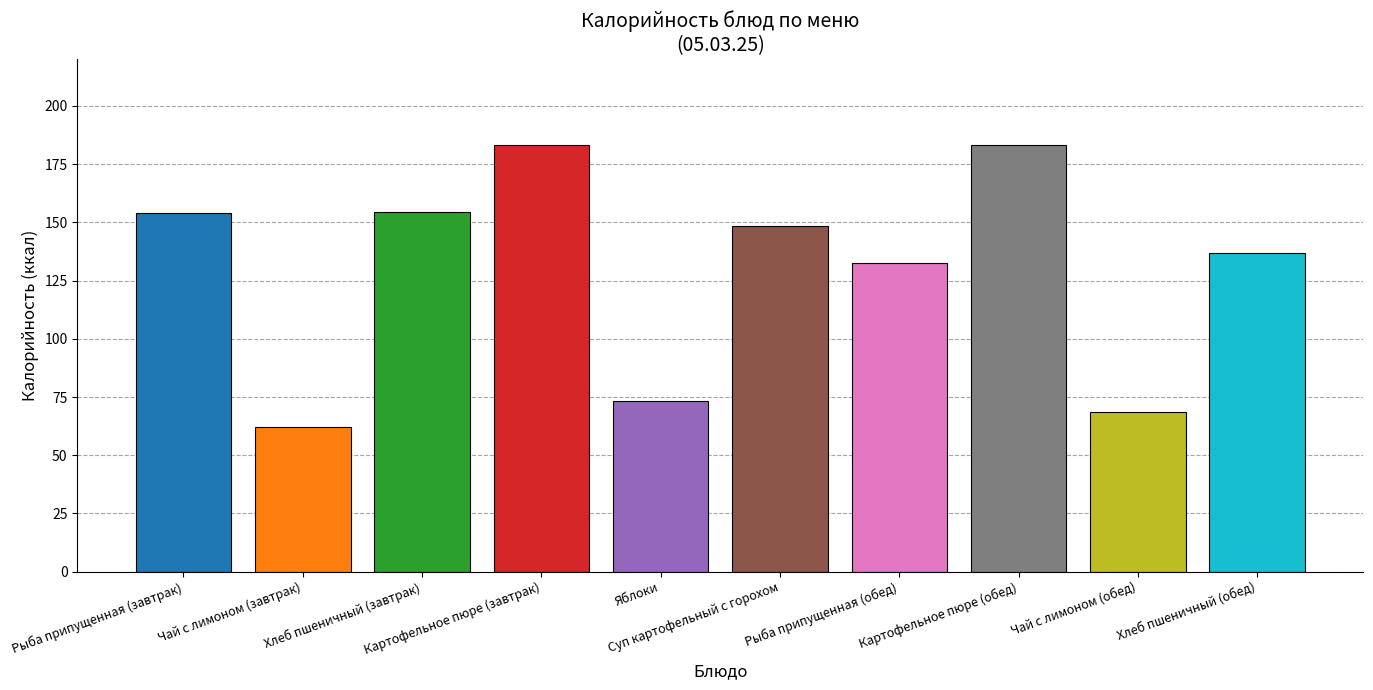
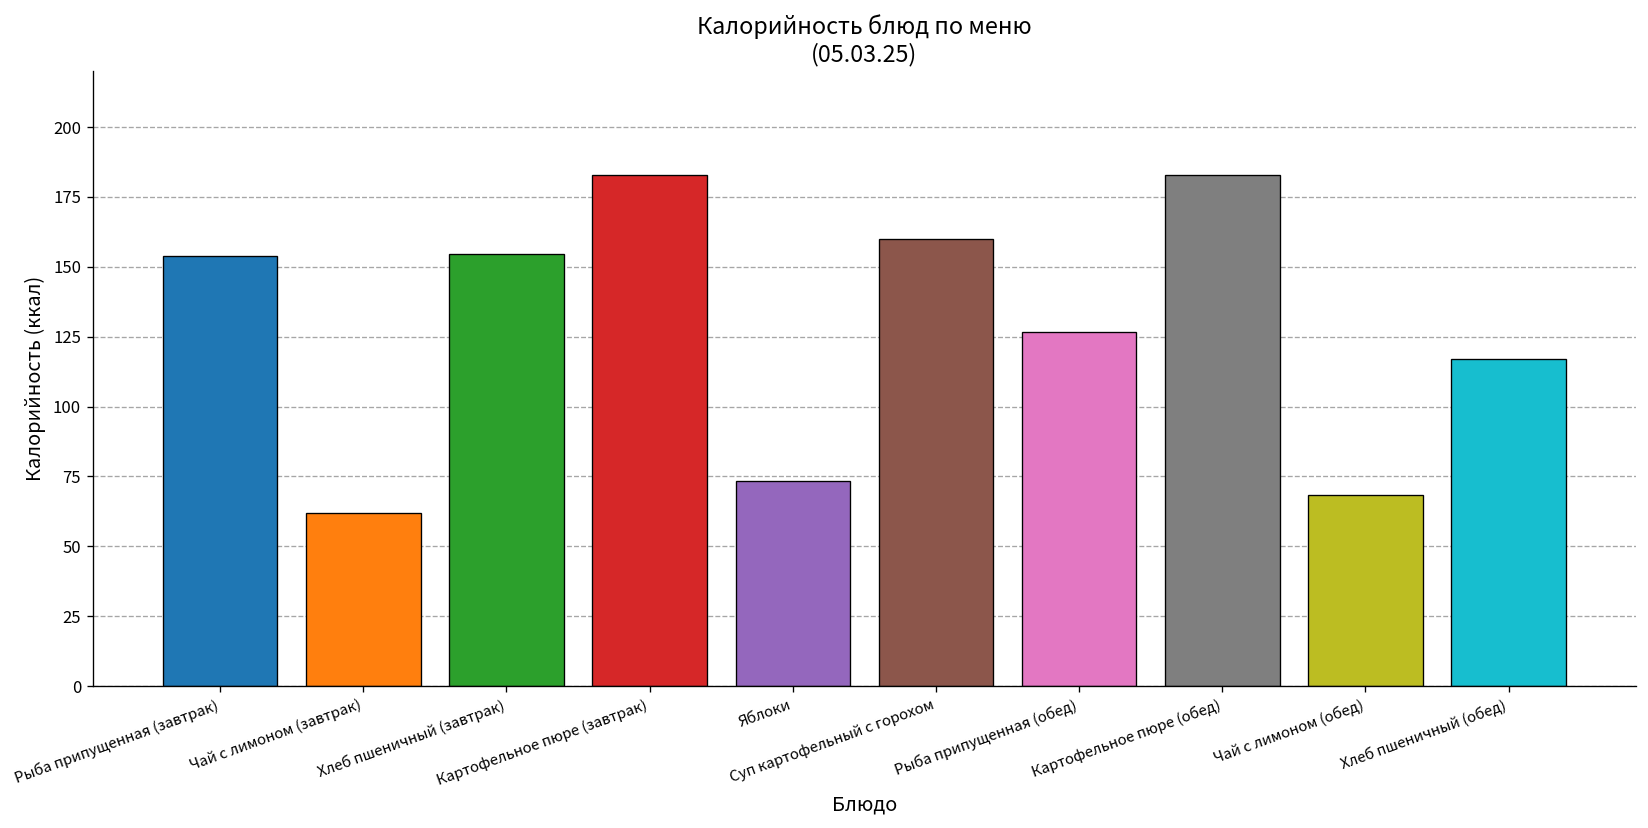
  {
    "Рыба припущенная (завтрак)": 154,
    "Чай с лимоном (завтрак)": 62,
    "Хлеб пшеничный (завтрак)": 155,
    "Картофельное пюре (завтрак)": 183,
    "Яблоки": 73,
-   "Суп картофельный с горохом": 148,
-   "Рыба припущенная (обед)": 133,
+   "Суп картофельный с горохом": 160,
+   "Рыба припущенная (обед)": 127,
    "Картофельное пюре (обед)": 183,
    "Чай с лимоном (обед)": 68,
-   "Хлеб пшеничный (обед)": 137
+   "Хлеб пшеничный (обед)": 117
  }
